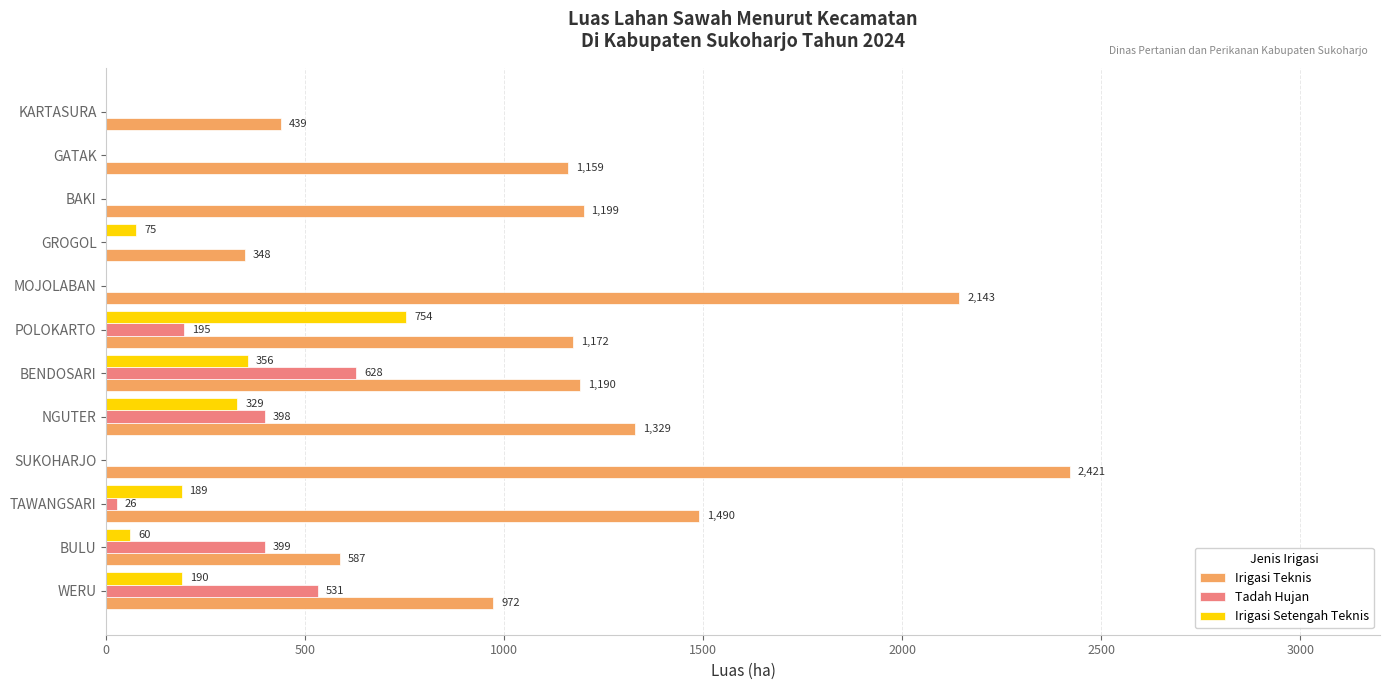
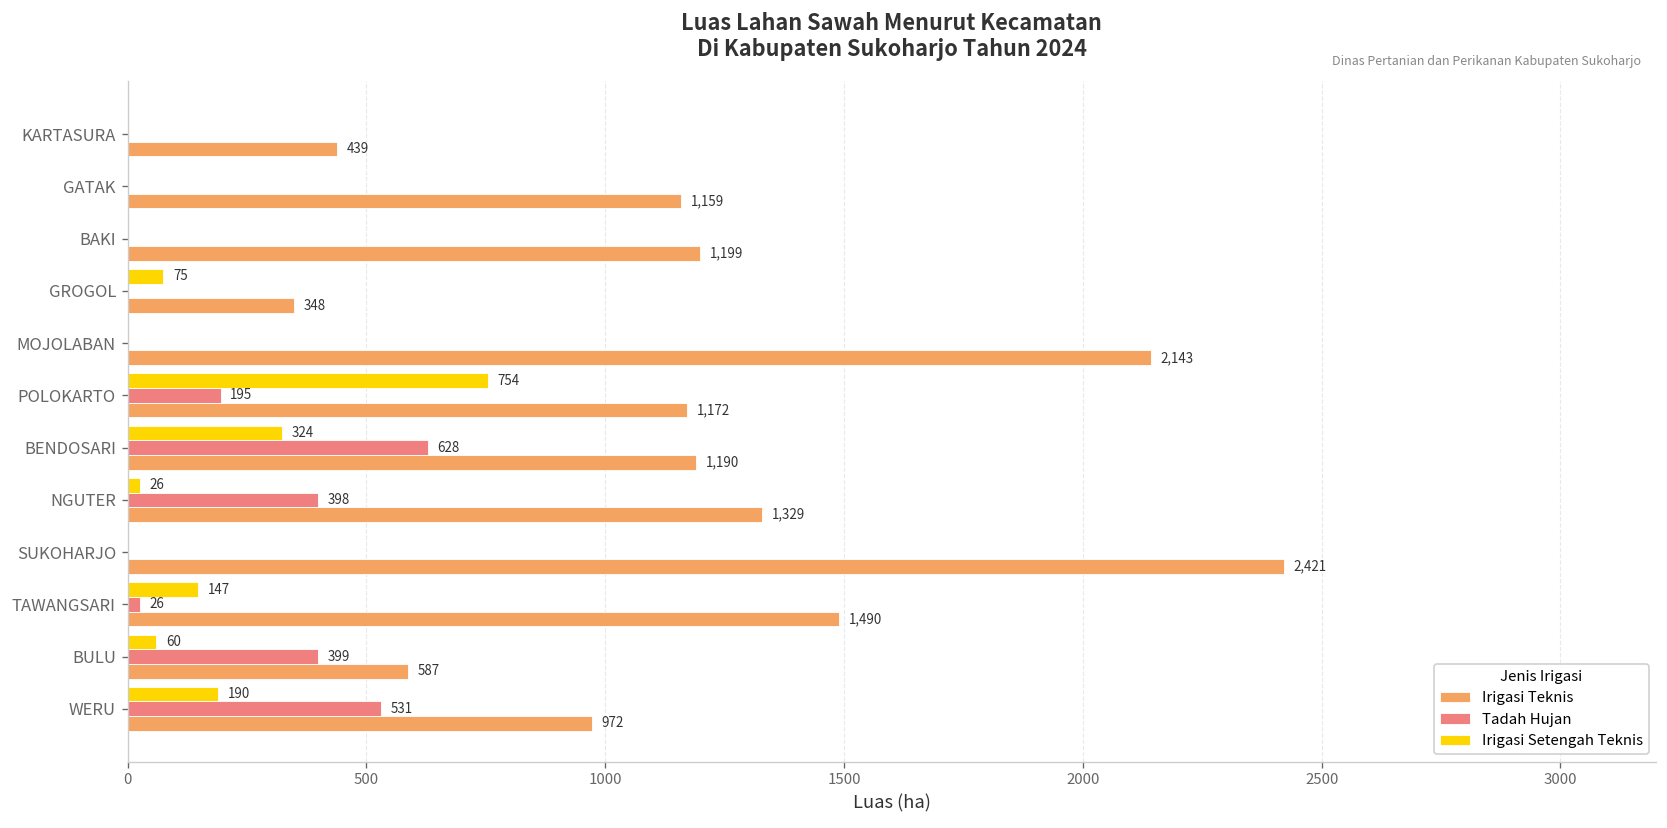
  {
    "Irigasi Setengah Teknis": {
      "GROGOL": 75,
      "POLOKARTO": 754,
-     "BENDOSARI": 356,
-     "NGUTER": 329,
-     "TAWANGSARI": 189,
+     "BENDOSARI": 324,
+     "NGUTER": 26,
+     "TAWANGSARI": 147,
      "BULU": 60,
      "WERU": 190
    }
  }
